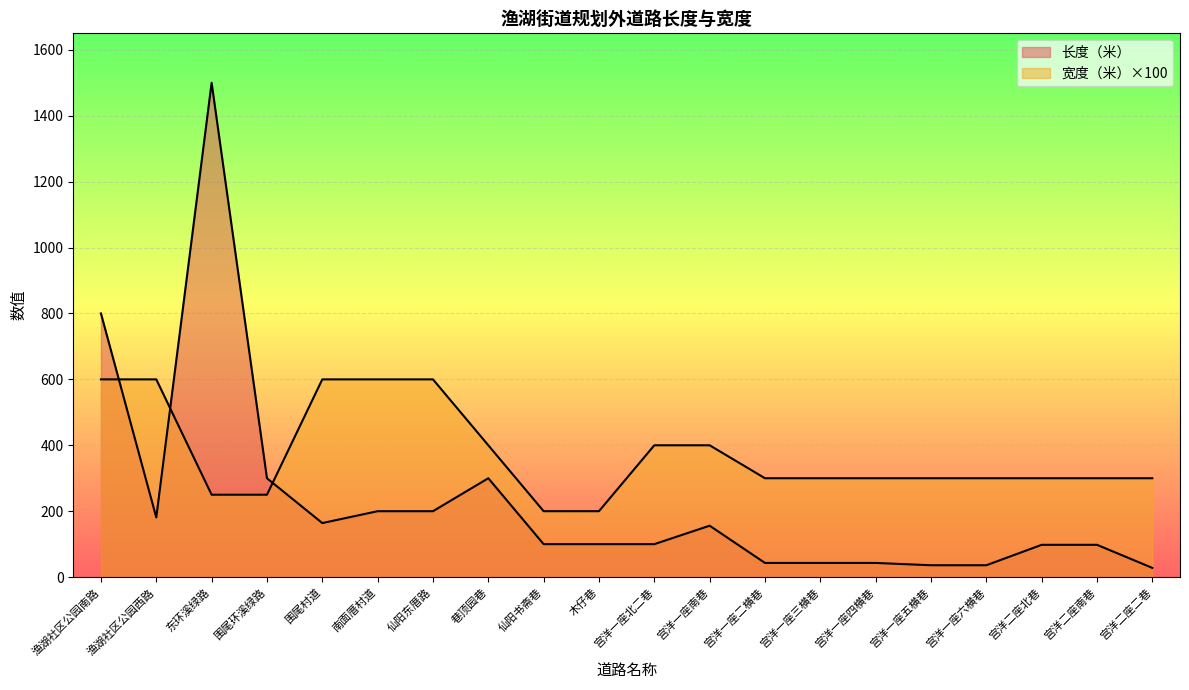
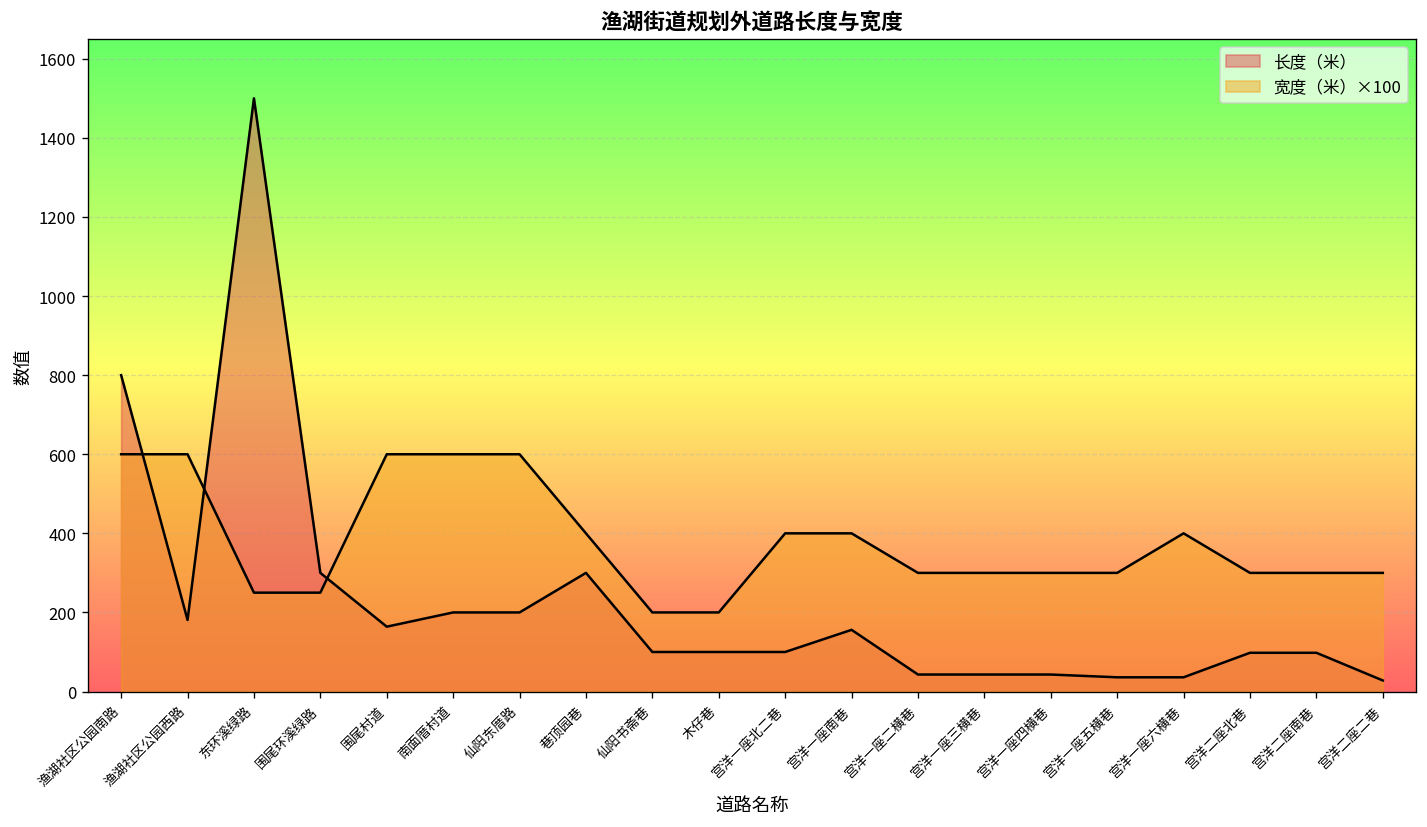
  {
    "长度（米）": {
      "渔湖社区公园南路": 800,
      "渔湖社区公园西路": 180,
      "东环溪绿路": 1500,
      "围尾环溪绿路": 300,
      "围尾村道": 160,
      "南面厝村道": 200,
      "仙阳东厝路": 200,
      "巷顶园巷": 300,
      "仙阳书斋巷": 100,
      "木仔巷": 100,
      "宫洋一座北二巷": 100,
      "宫洋一座南巷": 160,
      "宫洋一座二横巷": 40,
      "宫洋一座三横巷": 40,
      "宫洋一座四横巷": 40,
      "宫洋一座五横巷": 40,
      "宫洋一座六横巷": 40,
      "宫洋二座北巷": 100,
      "宫洋二座南巷": 100,
      "宫洋二座二巷": 30
    },
    "宽度（米）×100": {
      "渔湖社区公园南路": 600,
      "渔湖社区公园西路": 600,
      "东环溪绿路": 250,
      "围尾环溪绿路": 250,
      "围尾村道": 600,
      "南面厝村道": 600,
      "仙阳东厝路": 600,
      "巷顶园巷": 400,
      "仙阳书斋巷": 200,
      "木仔巷": 200,
      "宫洋一座北二巷": 400,
      "宫洋一座南巷": 400,
      "宫洋一座二横巷": 300,
      "宫洋一座三横巷": 300,
      "宫洋一座四横巷": 300,
      "宫洋一座五横巷": 300,
-     "宫洋一座六横巷": 300,
+     "宫洋一座六横巷": 400,
      "宫洋二座北巷": 300,
      "宫洋二座南巷": 300,
      "宫洋二座二巷": 300
    }
  }
